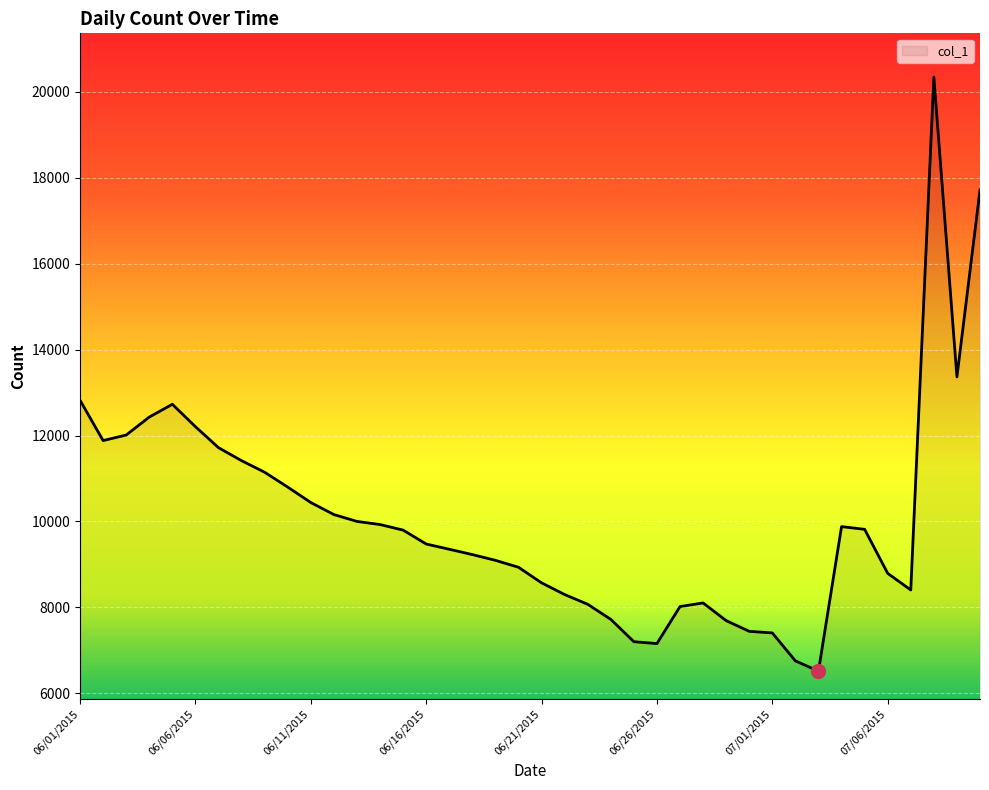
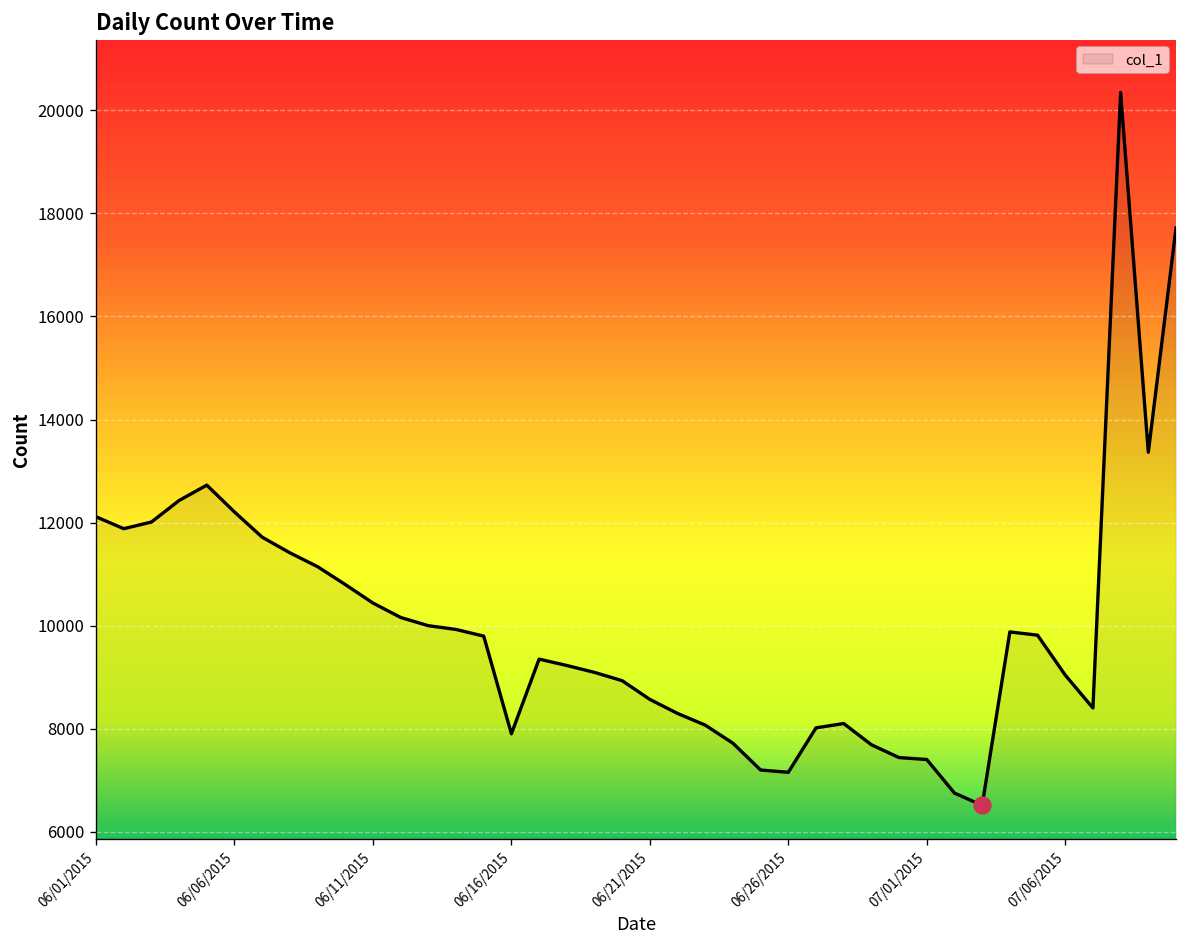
  {
    "col_1": {
-     "06/01/2015": 12800,
+     "06/01/2015": 12100,
      "06/06/2015": 12200,
      "06/11/2015": 10400,
-     "06/16/2015": 9500,
+     "06/16/2015": 7900,
      "06/21/2015": 8600,
      "06/26/2015": 7200,
      "07/01/2015": 7400,
-     "07/06/2015": 8800
+     "07/06/2015": 9000
    }
  }
